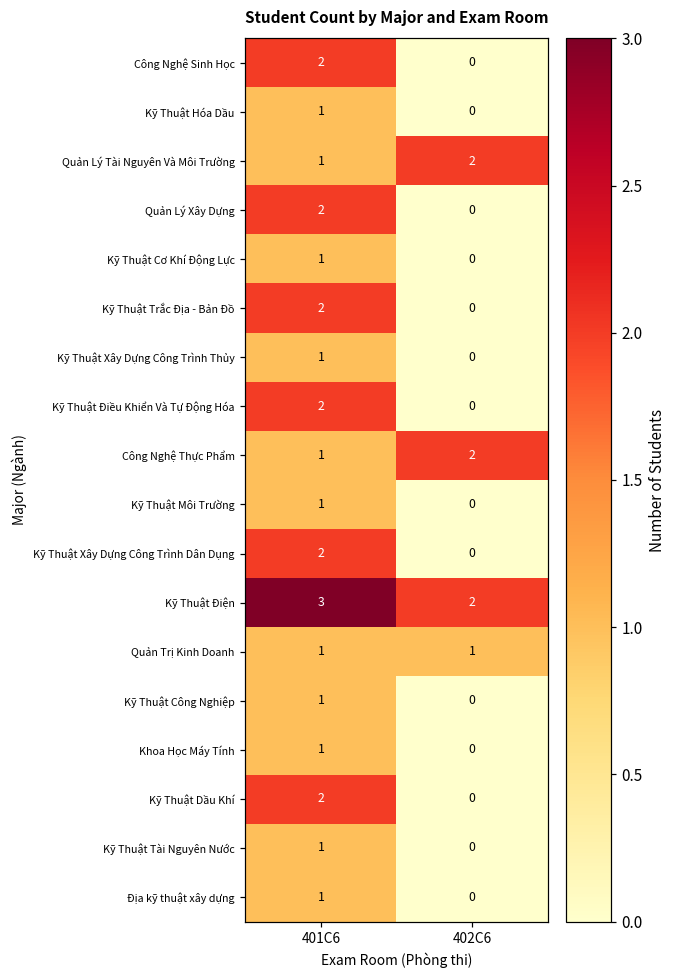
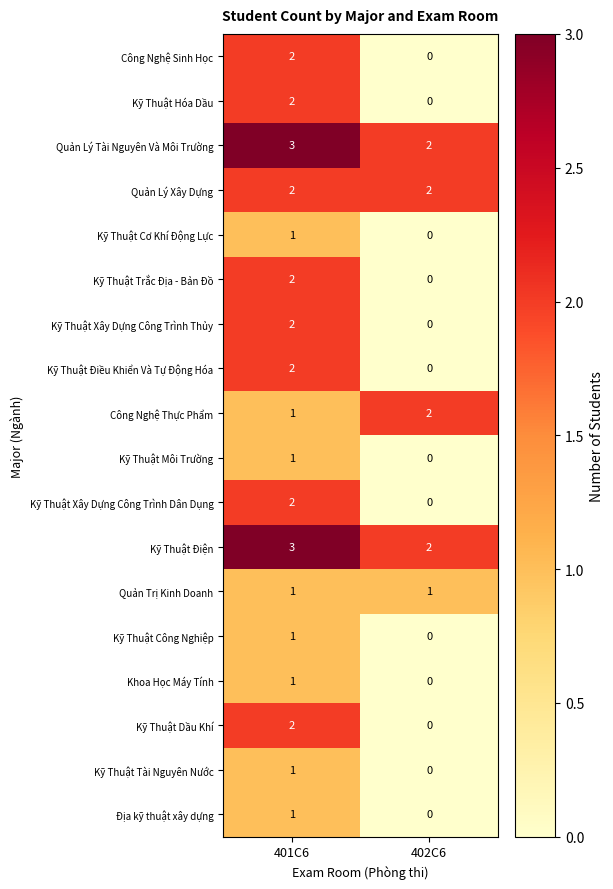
  {
    "Công Nghệ Sinh Học": {
      "401C6": 2,
      "402C6": 0
    },
    "Kỹ Thuật Hóa Dầu": {
-     "401C6": 1,
+     "401C6": 2,
      "402C6": 0
    },
    "Quản Lý Tài Nguyên Và Môi Trường": {
-     "401C6": 1,
+     "401C6": 3,
      "402C6": 2
    },
    "Quản Lý Xây Dựng": {
      "401C6": 2,
-     "402C6": 0
+     "402C6": 2
    },
    "Kỹ Thuật Cơ Khí Động Lực": {
      "401C6": 1,
      "402C6": 0
    },
    "Kỹ Thuật Trắc Địa - Bản Đồ": {
      "401C6": 2,
      "402C6": 0
    },
    "Kỹ Thuật Xây Dựng Công Trình Thủy": {
-     "401C6": 1,
+     "401C6": 2,
      "402C6": 0
    },
    "Kỹ Thuật Điều Khiển Và Tự Động Hóa": {
      "401C6": 2,
      "402C6": 0
    },
    "Công Nghệ Thực Phẩm": {
      "401C6": 1,
      "402C6": 2
    },
    "Kỹ Thuật Môi Trường": {
      "401C6": 1,
      "402C6": 0
    },
    "Kỹ Thuật Xây Dựng Công Trình Dân Dụng": {
      "401C6": 2,
      "402C6": 0
    },
    "Kỹ Thuật Điện": {
      "401C6": 3,
      "402C6": 2
    },
    "Quản Trị Kinh Doanh": {
      "401C6": 1,
      "402C6": 1
    },
    "Kỹ Thuật Công Nghiệp": {
      "401C6": 1,
      "402C6": 0
    },
    "Khoa Học Máy Tính": {
      "401C6": 1,
      "402C6": 0
    },
    "Kỹ Thuật Dầu Khí": {
      "401C6": 2,
      "402C6": 0
    },
    "Kỹ Thuật Tài Nguyên Nước": {
      "401C6": 1,
      "402C6": 0
    },
    "Địa kỹ thuật xây dựng": {
      "401C6": 1,
      "402C6": 0
    }
  }
